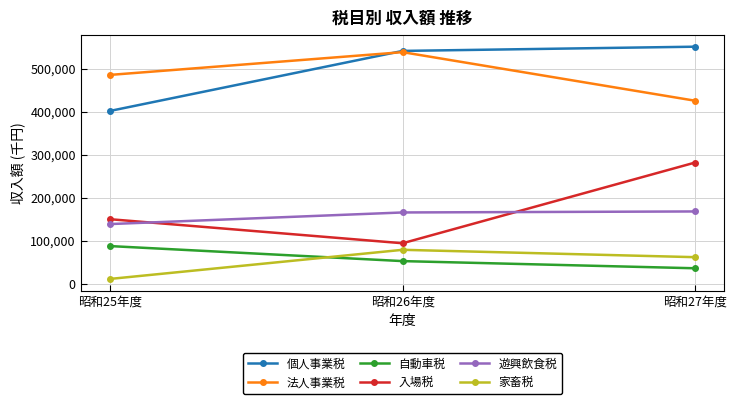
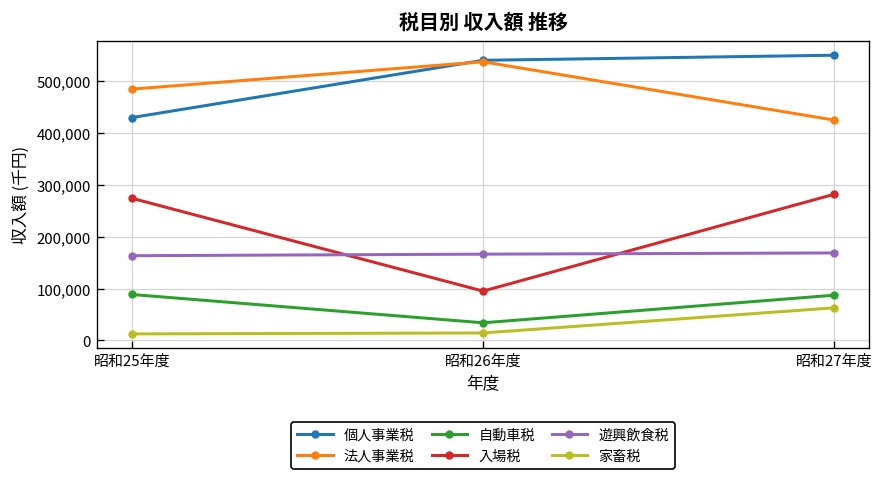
  {
    "個人事業税": {
-     "昭和25年度": "400,000",
+     "昭和25年度": "430,000",
      "昭和27年度": "550,000"
    },
    "法人事業税": {
      "昭和25年度": "490,000",
      "昭和27年度": "430,000"
    },
    "自動車税": {
      "昭和25年度": "90,000",
-     "昭和26年度": "50,000",
-     "昭和27年度": "40,000"
+     "昭和26年度": "30,000",
+     "昭和27年度": "90,000"
    },
    "入場税": {
-     "昭和25年度": "150,000",
+     "昭和25年度": "270,000",
      "昭和26年度": "100,000",
      "昭和27年度": "280,000"
    },
    "遊興飲食税": {
-     "昭和25年度": "140,000",
+     "昭和25年度": "160,000",
      "昭和26年度": "170,000",
      "昭和27年度": "170,000"
    },
    "家畜税": {
      "昭和25年度": "10,000",
-     "昭和26年度": "80,000",
+     "昭和26年度": "10,000",
      "昭和27年度": "60,000"
    }
  }
